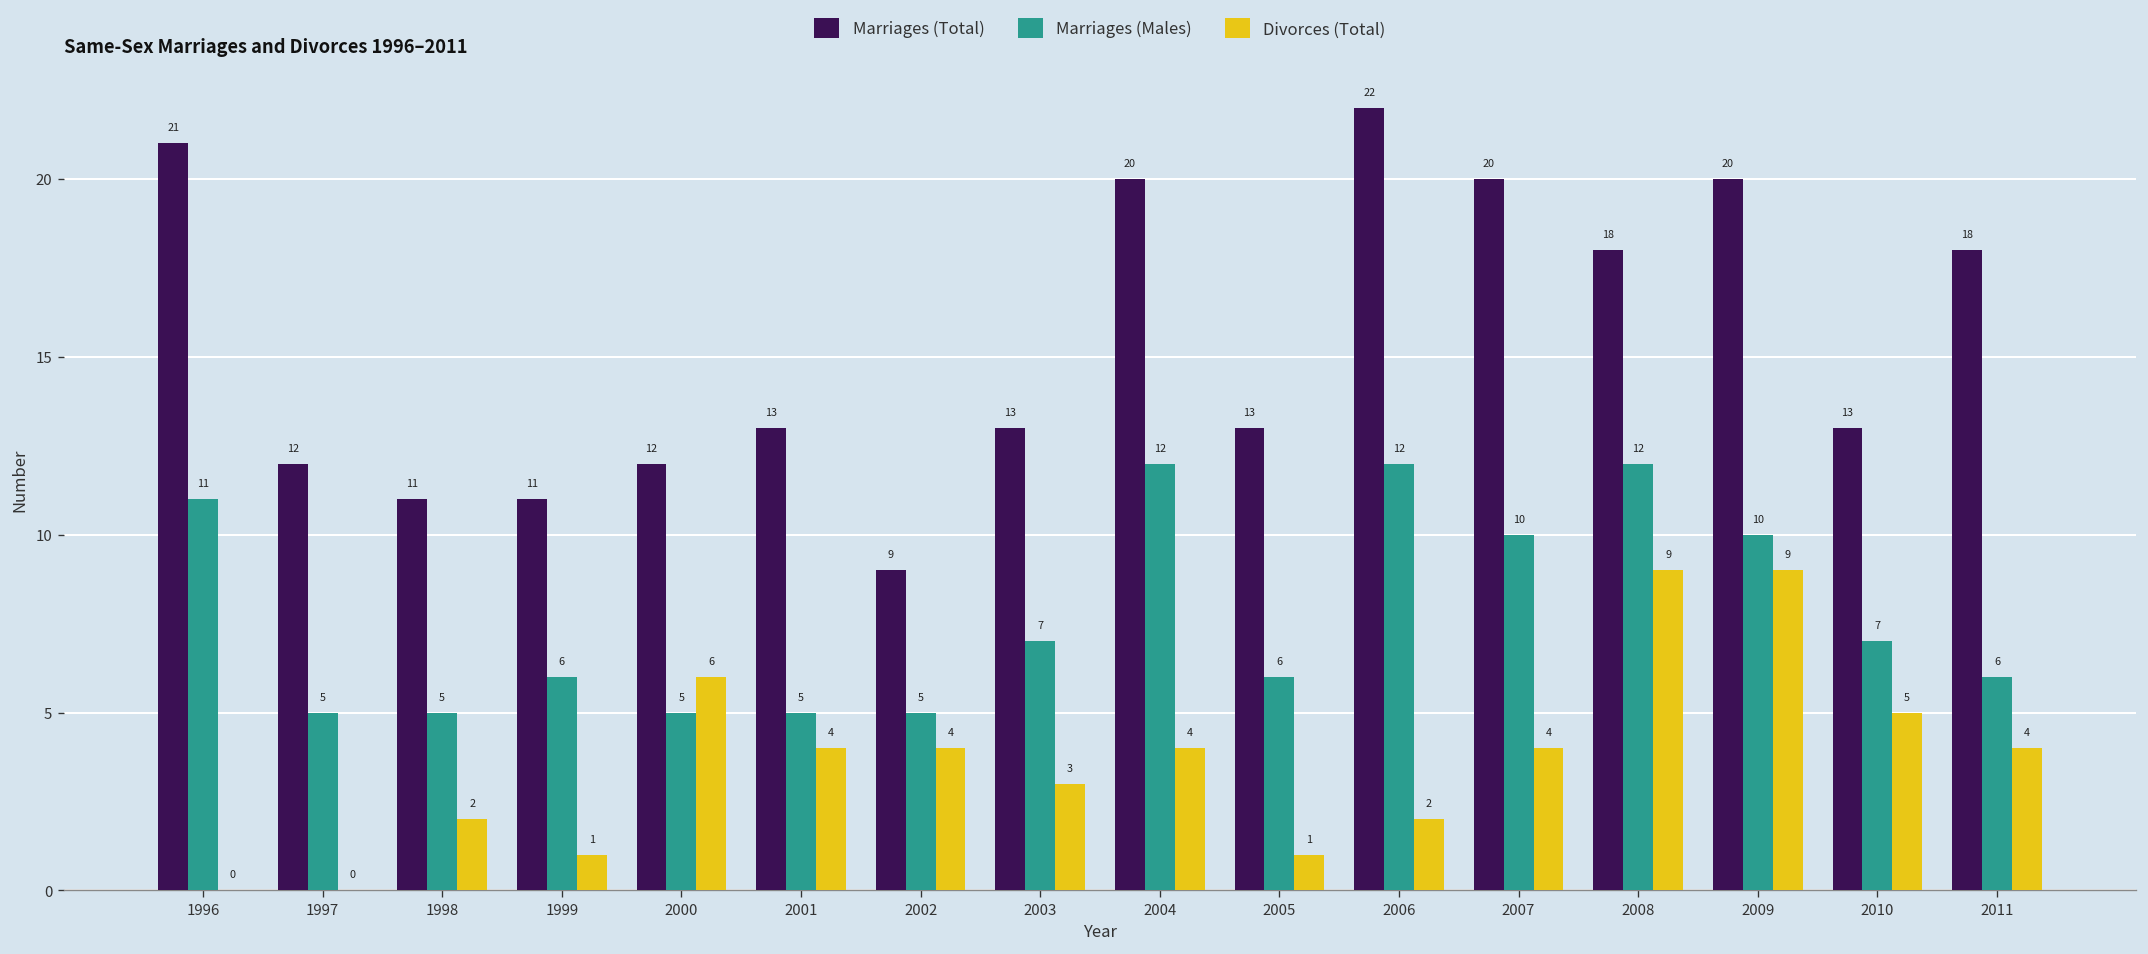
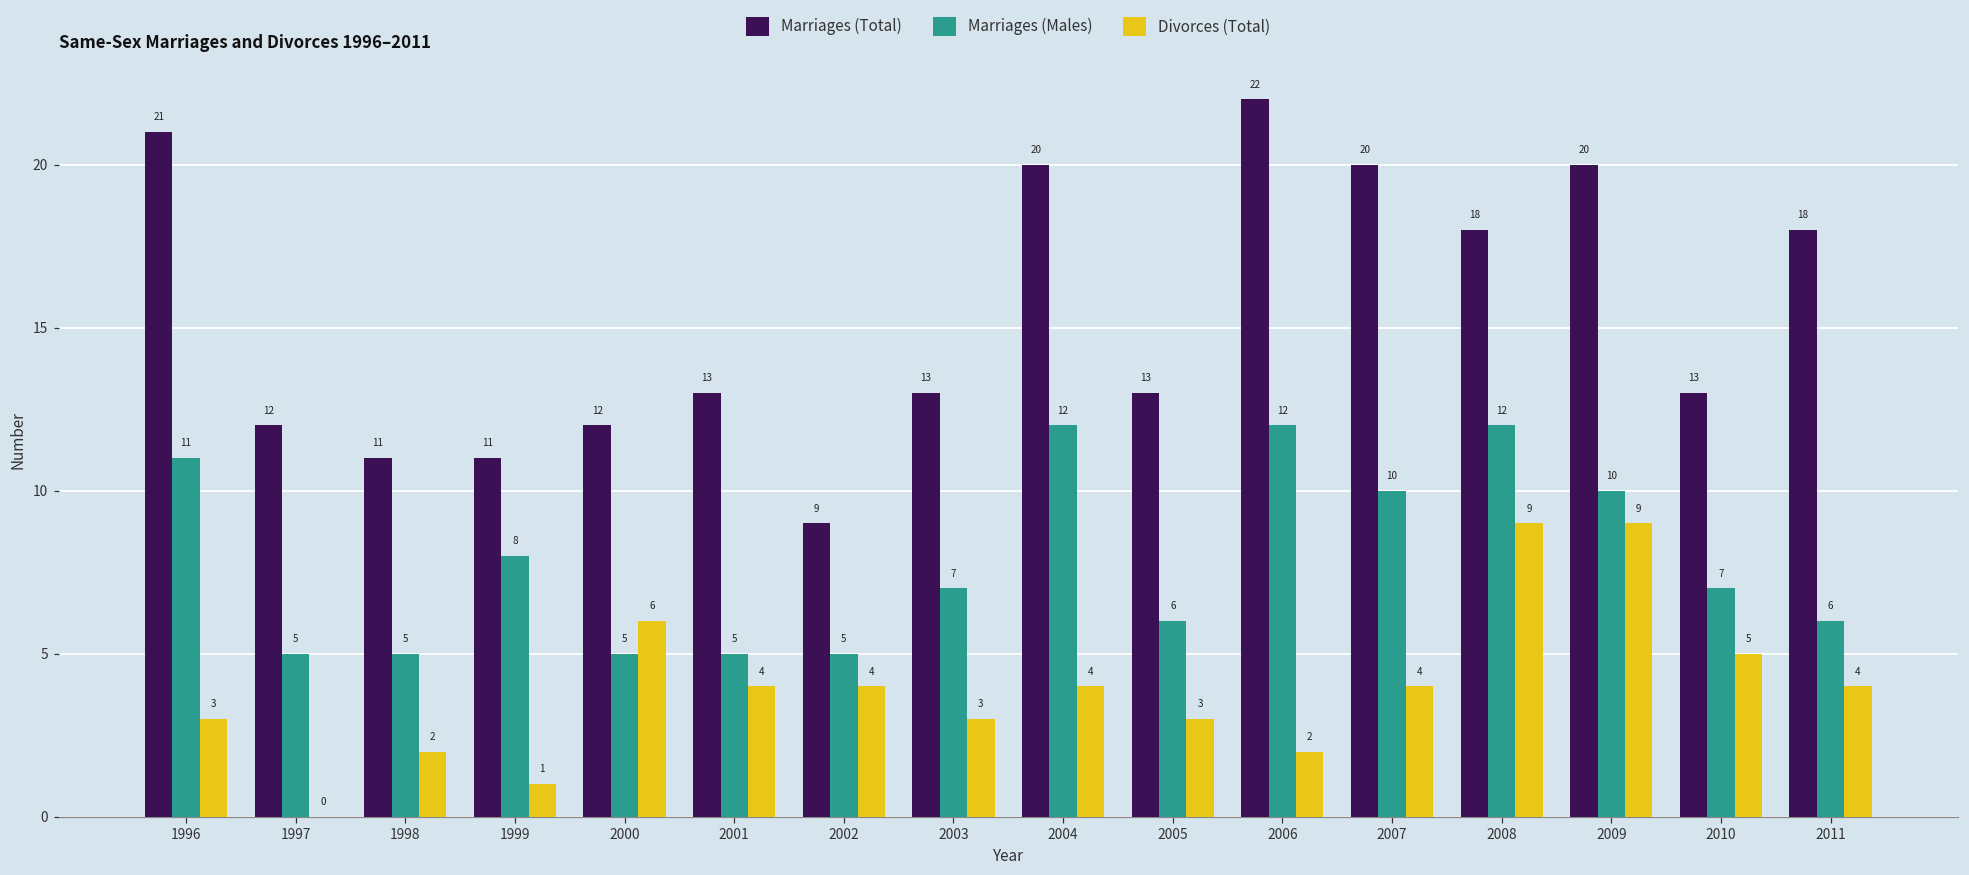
  {
    "Marriages (Total)": {
      "1996": 21,
      "1997": 12,
      "1998": 11,
      "1999": 11,
      "2000": 12,
      "2001": 13,
      "2002": 9,
      "2003": 13,
      "2004": 20,
      "2005": 13,
      "2006": 22,
      "2007": 20,
      "2008": 18,
      "2009": 20,
      "2010": 13,
      "2011": 18
    },
    "Marriages (Males)": {
      "1996": 11,
      "1997": 5,
      "1998": 5,
-     "1999": 6,
+     "1999": 8,
      "2000": 5,
      "2001": 5,
      "2002": 5,
      "2003": 7,
      "2004": 12,
      "2005": 6,
      "2006": 12,
      "2007": 10,
      "2008": 12,
      "2009": 10,
      "2010": 7,
      "2011": 6
    },
    "Divorces (Total)": {
-     "1996": 0,
+     "1996": 3,
      "1997": 0,
      "1998": 2,
      "1999": 1,
      "2000": 6,
      "2001": 4,
      "2002": 4,
      "2003": 3,
      "2004": 4,
-     "2005": 1,
+     "2005": 3,
      "2006": 2,
      "2007": 4,
      "2008": 9,
      "2009": 9,
      "2010": 5,
      "2011": 4
    }
  }
